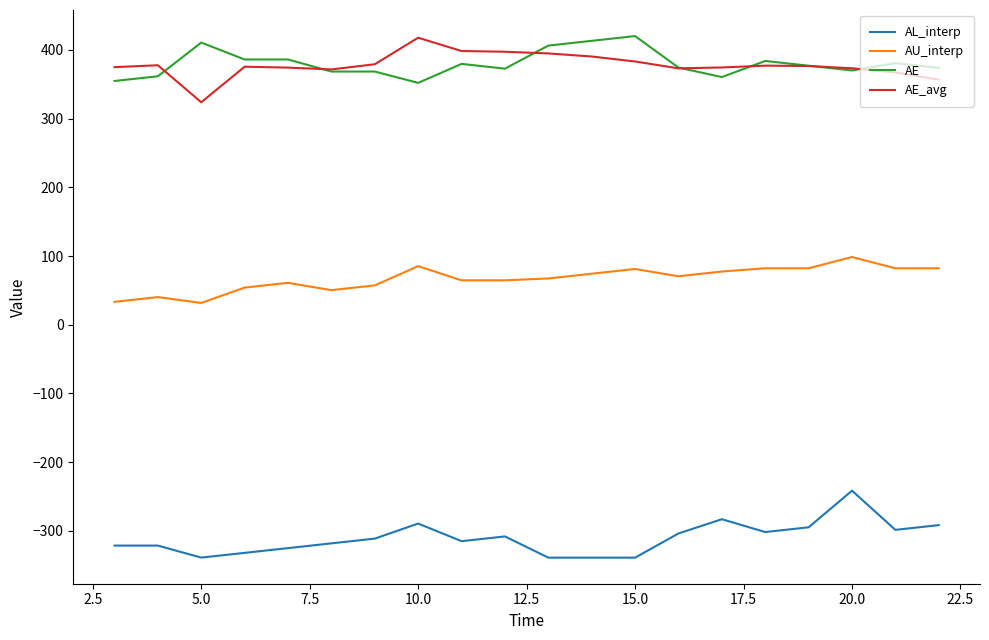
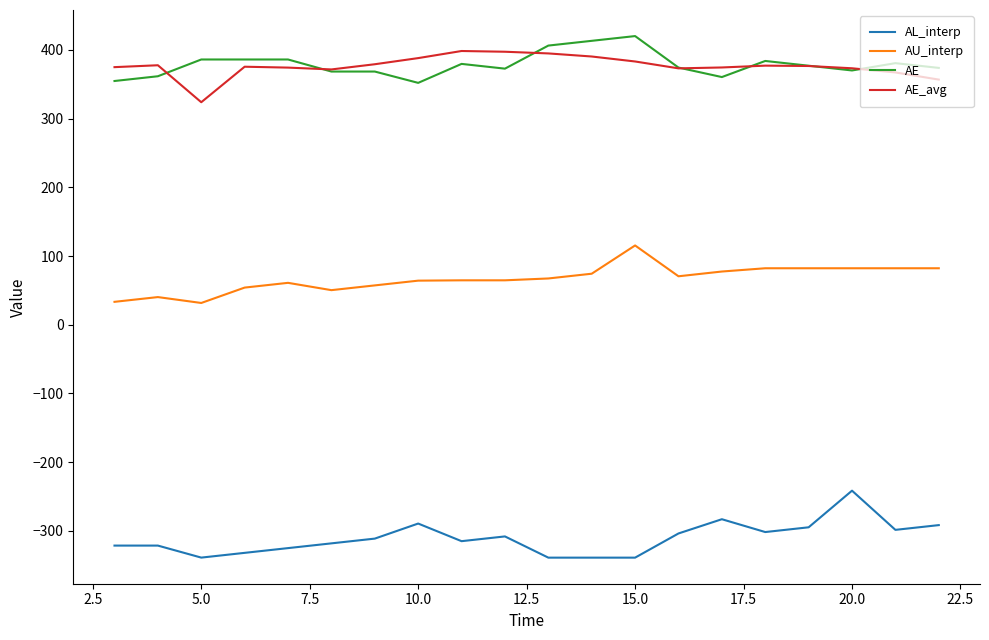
  {
    "AL_interp": {
      "5.0": -340,
      "10.0": -290,
      "15.0": -340,
      "20.0": -240
    },
    "AU_interp": {
      "5.0": 30,
-     "10.0": 90,
-     "15.0": 80,
-     "20.0": 100
+     "10.0": 60,
+     "15.0": 120,
+     "20.0": 80
    },
    "AE": {
-     "5.0": 410,
+     "5.0": 390,
      "10.0": 350,
      "15.0": 420
    },
    "AE_avg": {
      "5.0": 320,
-     "10.0": 420,
+     "10.0": 390,
      "15.0": 380
    }
  }
